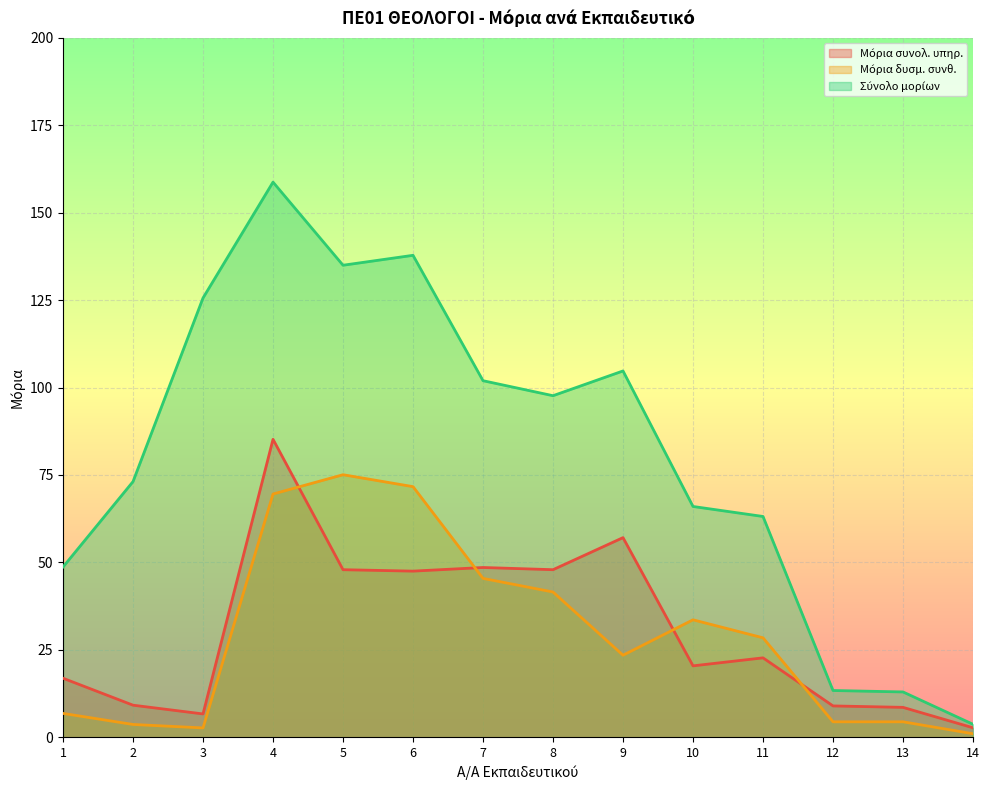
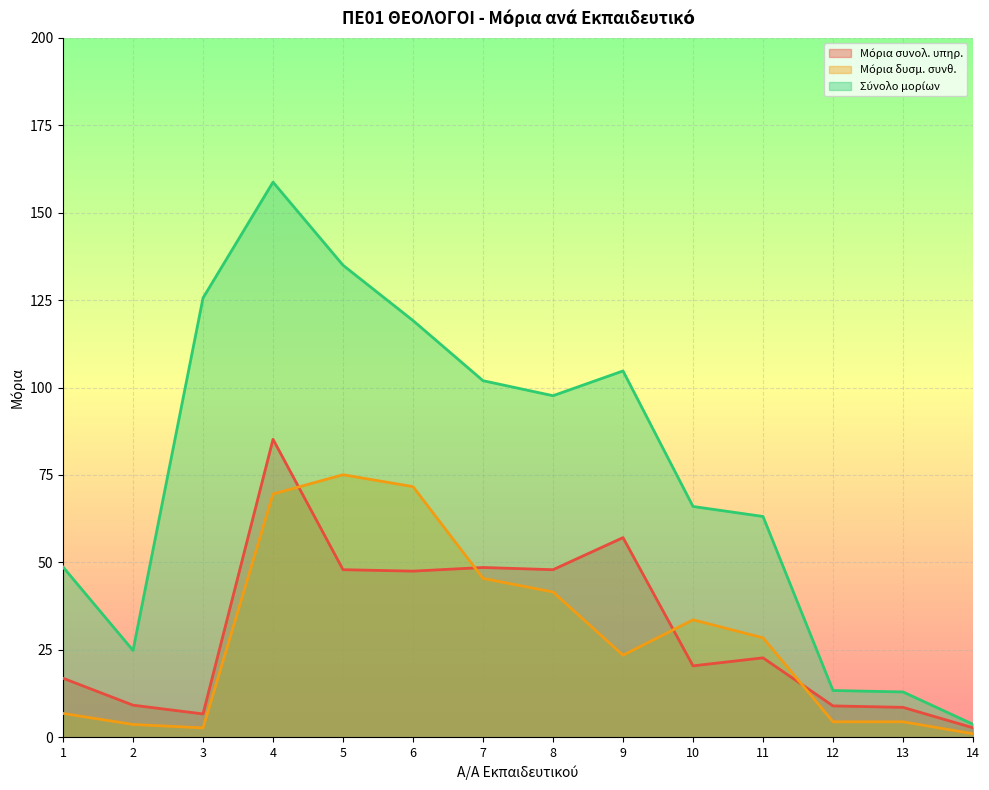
  {
    "Σύνολο μορίων": {
      "1": 49,
-     "2": 73,
+     "2": 25,
      "3": 126,
      "4": 159,
      "5": 135,
-     "6": 138,
+     "6": 119,
      "7": 102,
      "8": 98,
      "9": 105,
      "10": 66,
      "11": 63,
      "12": 13,
      "13": 13,
      "14": 4
    }
  }
